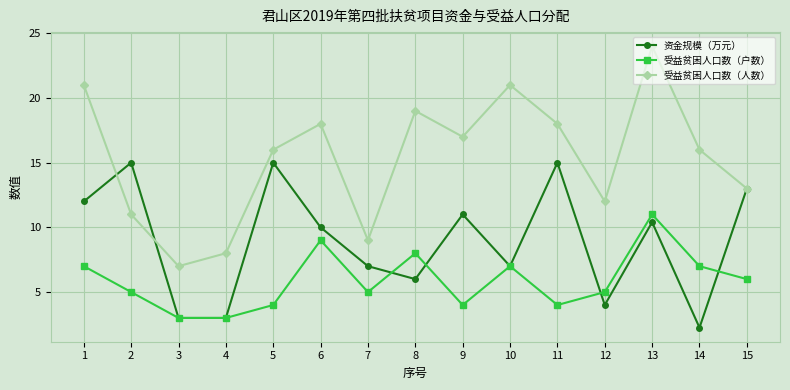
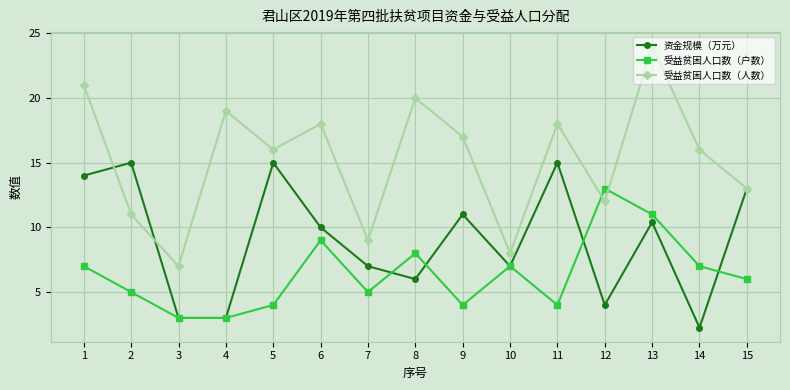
  {
    "资金规模（万元）": {
-     "1": 12,
+     "1": 14,
      "2": 15,
      "5": 15,
      "6": 10,
      "7": 7,
      "8": 6,
      "9": 11,
      "11": 15,
      "12": 4,
      "13": 10.4,
      "14": 2.3
    },
    "受益贫困人口数（户数）": {
      "1": 7,
      "2": 5,
      "5": 4,
      "6": 9,
      "7": 5,
      "8": 8,
      "9": 4,
      "11": 4,
-     "12": 5,
+     "12": 13,
      "13": 11,
      "14": 7,
      "15": 6
    },
    "受益贫困人口数（人数）": {
      "1": 21,
      "2": 11,
      "3": 7,
-     "4": 8,
+     "4": 19,
      "5": 16,
      "6": 18,
      "7": 9,
-     "8": 19,
+     "8": 20,
      "9": 17,
-     "10": 21,
+     "10": 8,
      "11": 18,
      "12": 12,
      "14": 16
    }
  }
